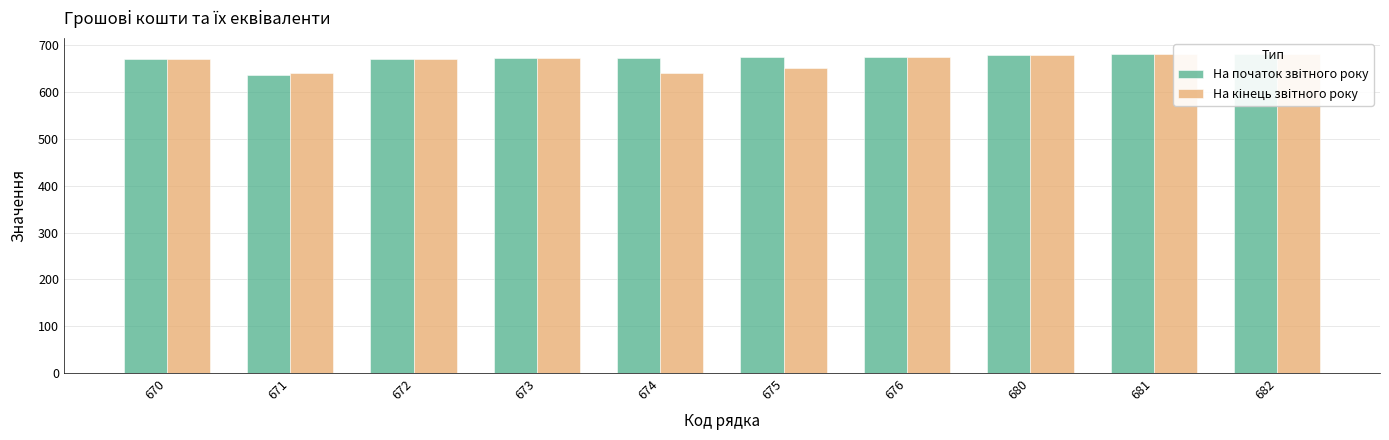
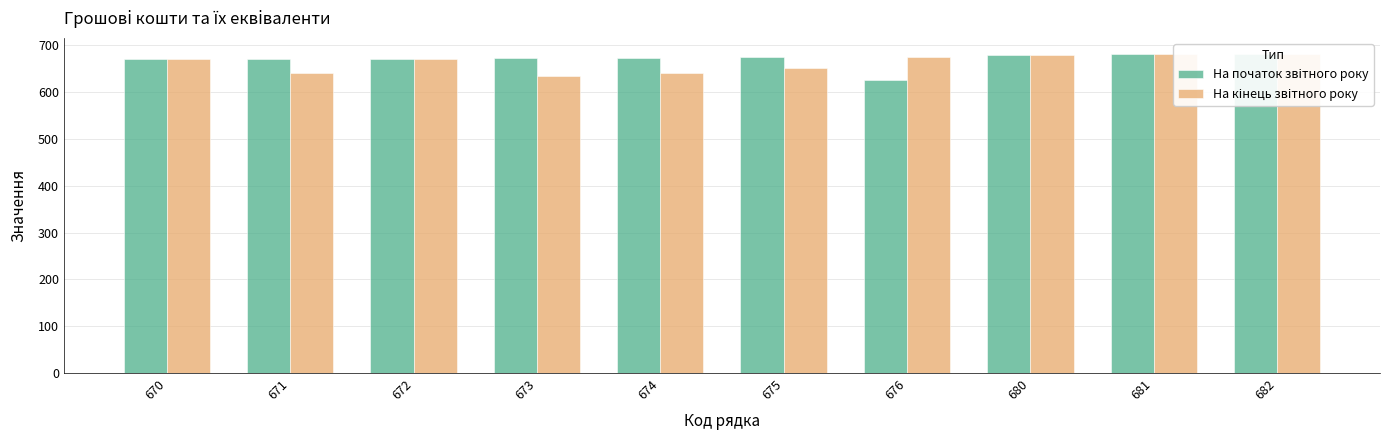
  {
    "На початок звітного року": {
      "670": 670,
-     "671": 640,
+     "671": 670,
      "672": 670,
      "673": 670,
      "674": 670,
      "675": 680,
-     "676": 680,
+     "676": 630,
      "680": 680,
      "681": 680
    },
    "На кінець звітного року": {
      "670": 670,
      "671": 640,
      "672": 670,
-     "673": 670,
+     "673": 640,
      "674": 640,
      "675": 650,
      "676": 680,
      "680": 680
    }
  }
